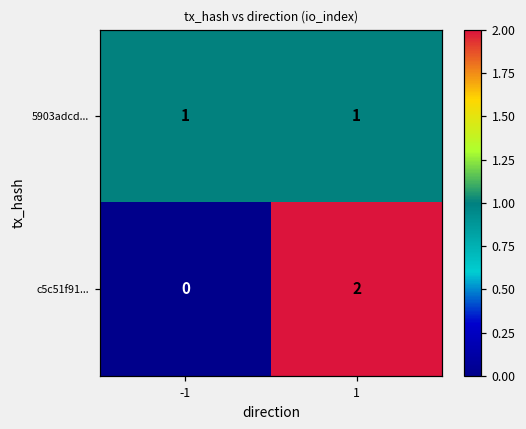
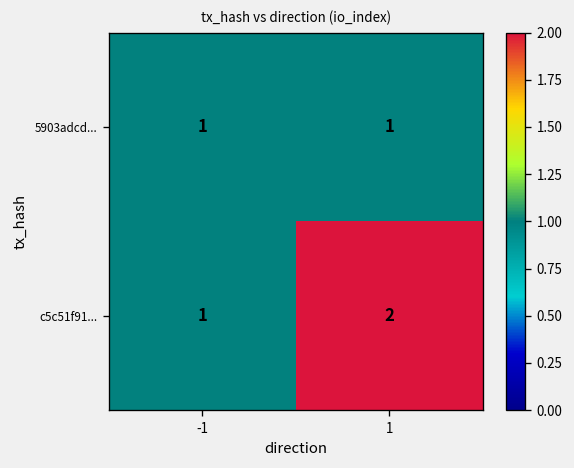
  {
    "5903adcd...": {
      "-1": 1,
      "1": 1
    },
    "c5c51f91...": {
-     "-1": 0,
+     "-1": 1,
      "1": 2
    }
  }
